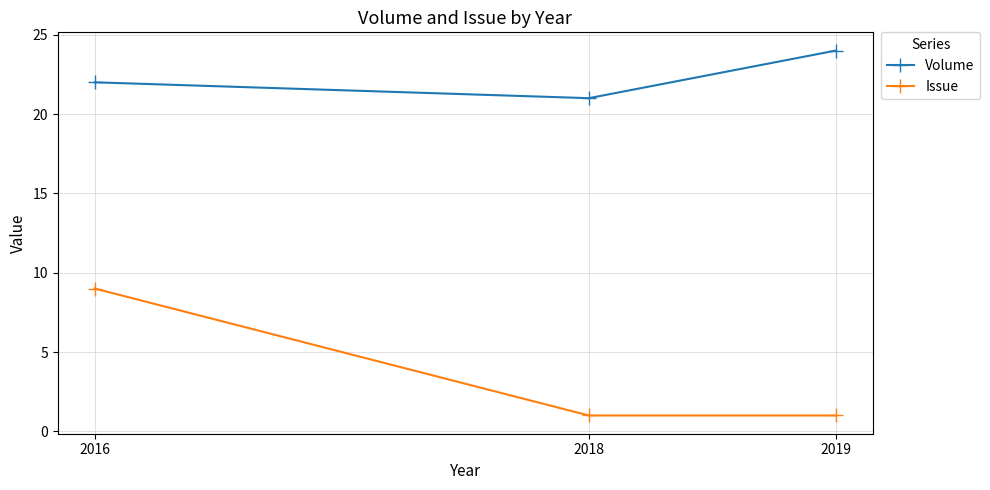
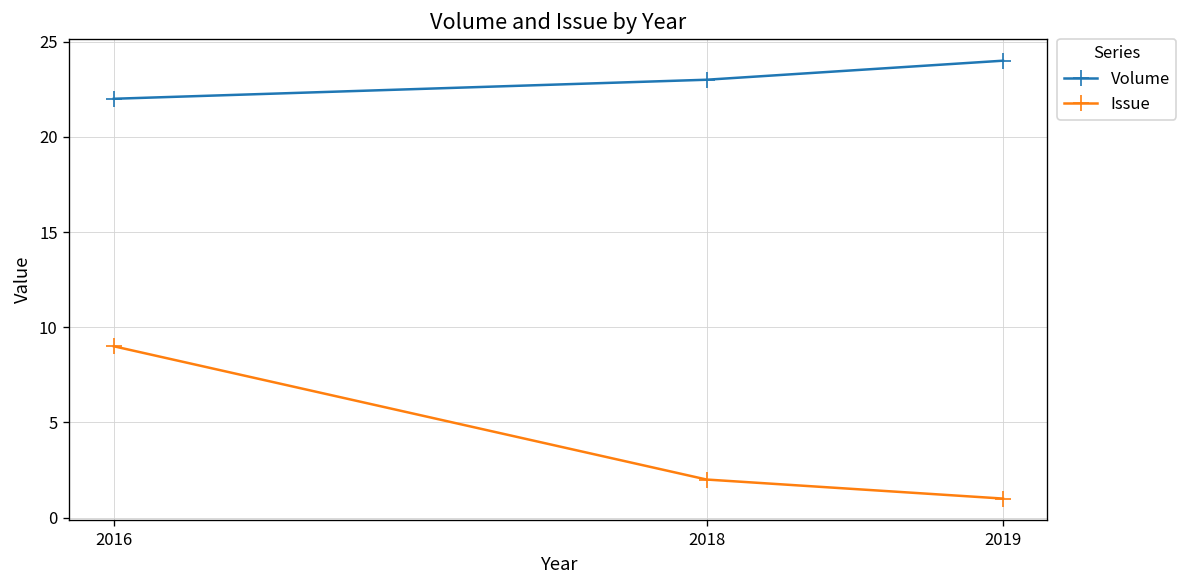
  {
    "Volume": {
      "2016": 22,
-     "2018": 21,
+     "2018": 23,
      "2019": 24
    },
    "Issue": {
      "2016": 9,
-     "2018": 1,
+     "2018": 2,
      "2019": 1
    }
  }
